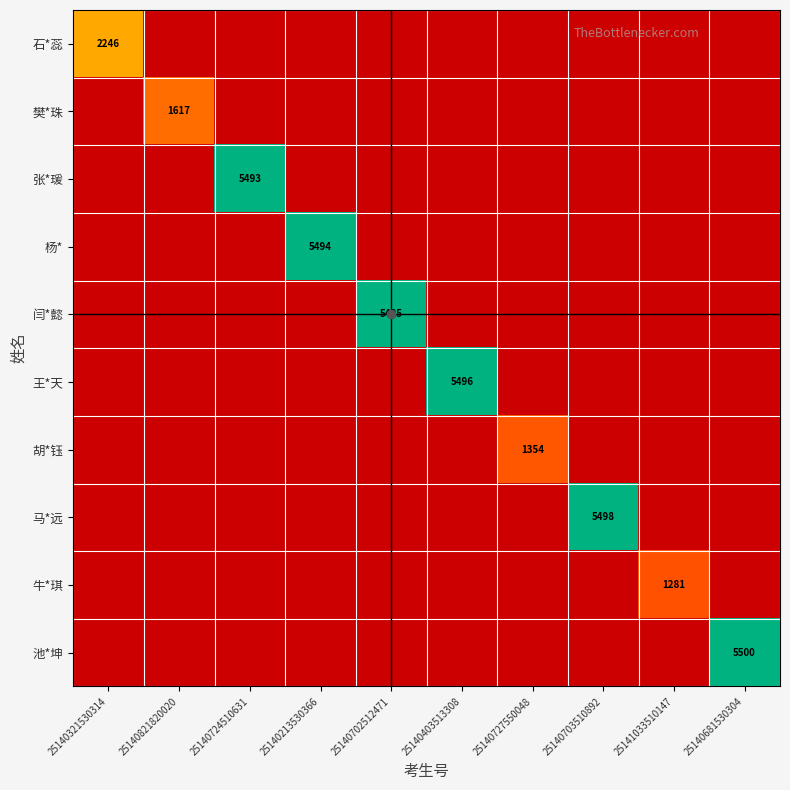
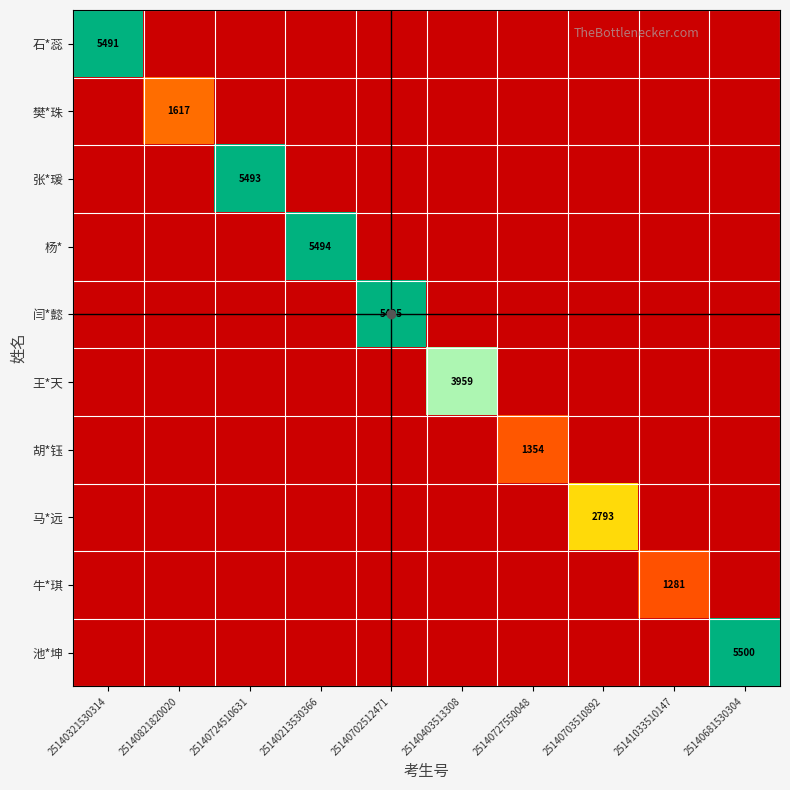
  {
    "石*蕊": {
-     "25140321530314": 2246
+     "25140321530314": 5491
    },
    "樊*珠": {
      "25140821820020": 1617
    },
    "张*瑗": {
      "25140724510631": 5493
    },
    "杨*": {
      "25140213530366": 5494
    },
    "王*天": {
-     "25140403513308": 5496
+     "25140403513308": 3959
    },
    "胡*钰": {
      "25140727550048": 1354
    },
    "马*远": {
-     "25140703510892": 5498
+     "25140703510892": 2793
    },
    "牛*琪": {
      "25141033510147": 1281
    },
    "池*坤": {
      "25140681530304": 5500
    }
  }
